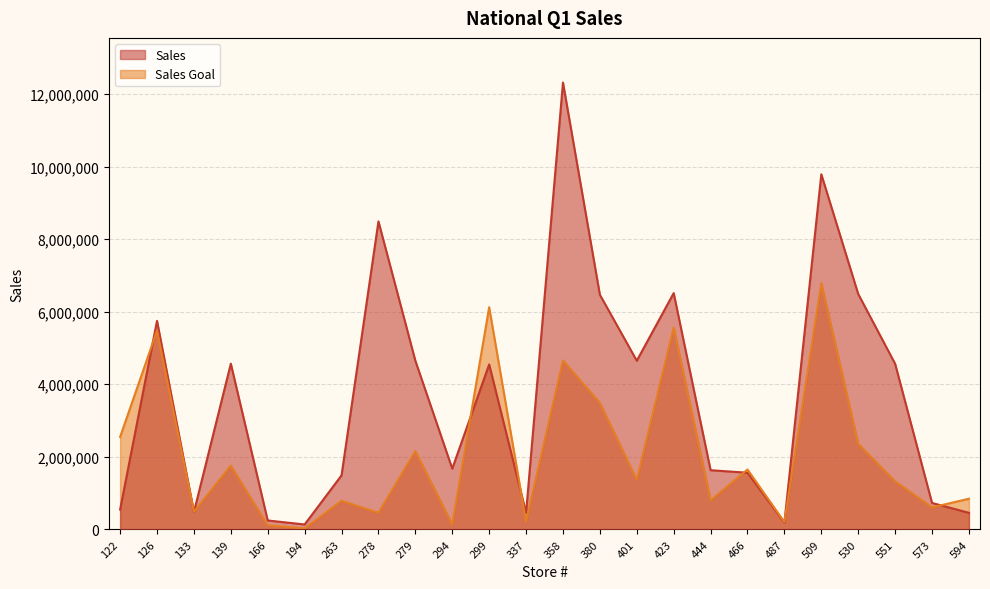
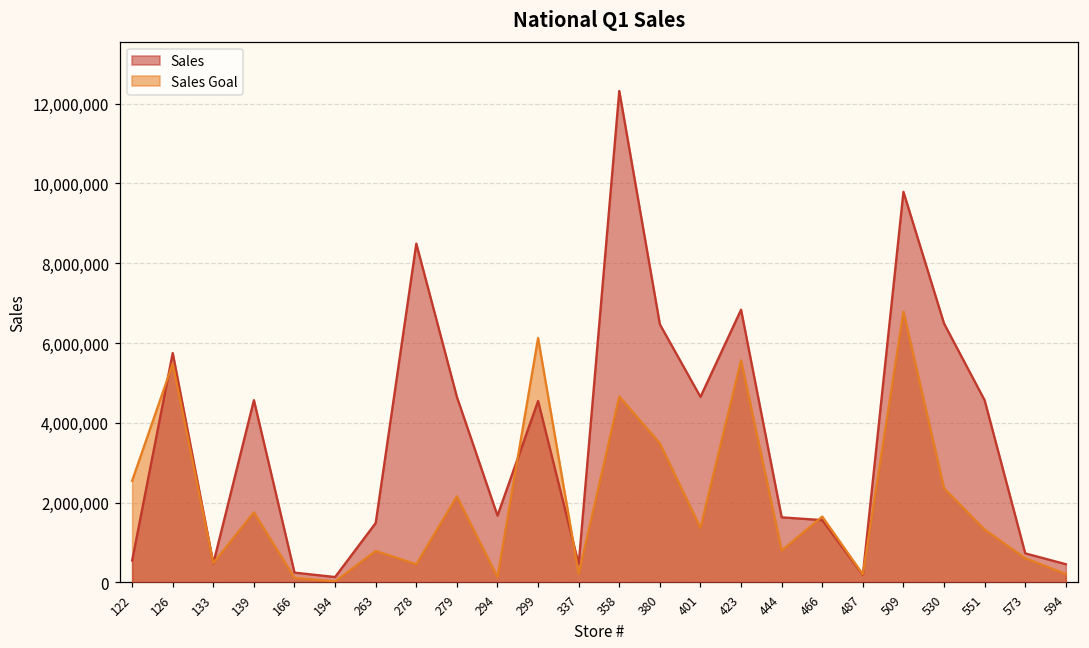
  {
    "Sales": {
      "122": "500,000",
      "126": "5,700,000",
      "139": "4,600,000",
      "166": "200,000",
      "194": "100,000",
      "263": "1,500,000",
      "278": "8,500,000",
      "279": "4,600,000",
      "294": "1,700,000",
      "299": "4,500,000",
      "337": "500,000",
      "358": "12,300,000",
      "380": "6,500,000",
      "401": "4,600,000",
-     "423": "6,500,000",
+     "423": "6,800,000",
      "444": "1,600,000",
      "466": "1,600,000",
      "509": "9,800,000",
      "530": "6,500,000",
      "551": "4,600,000",
      "573": "700,000",
      "594": "500,000"
    },
    "Sales Goal": {
      "122": "2,500,000",
      "126": "5,500,000",
      "139": "1,800,000",
      "166": "100,000",
      "194": "0",
      "263": "800,000",
      "278": "500,000",
      "279": "2,200,000",
      "294": "100,000",
      "299": "6,100,000",
      "337": "200,000",
      "358": "4,700,000",
      "380": "3,500,000",
      "401": "1,400,000",
      "423": "5,600,000",
      "444": "800,000",
      "466": "1,700,000",
      "509": "6,800,000",
      "530": "2,400,000",
      "551": "1,300,000",
      "573": "600,000",
-     "594": "800,000"
+     "594": "200,000"
    }
  }
